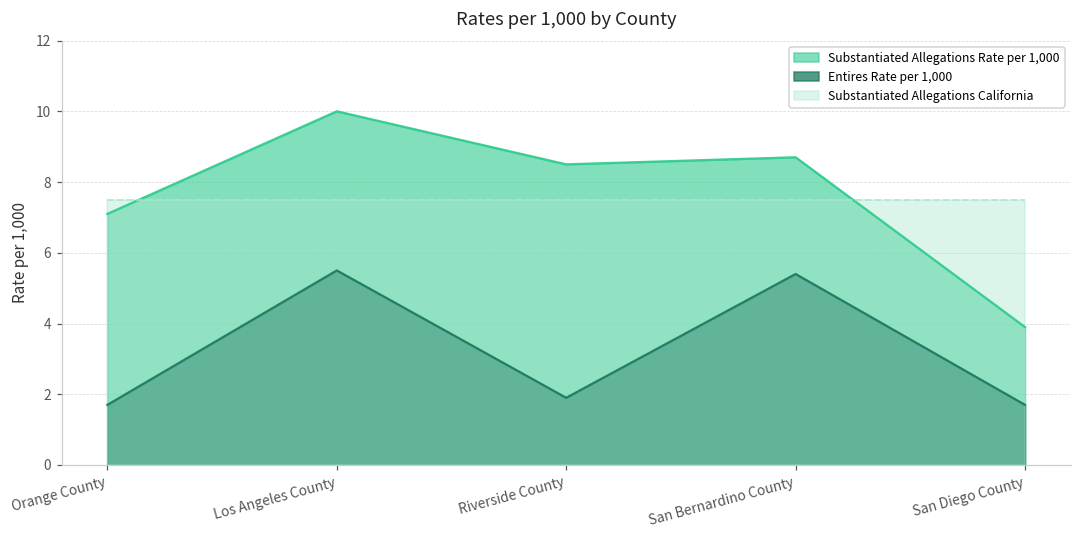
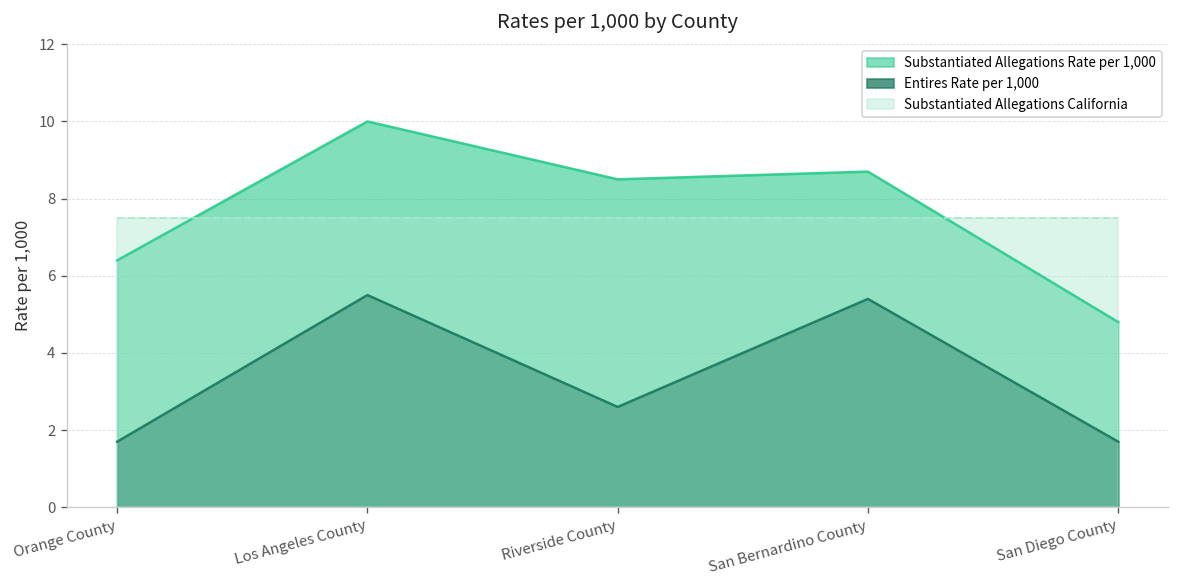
  {
    "Substantiated Allegations Rate per 1,000": {
-     "Orange County": 7.1,
+     "Orange County": 6.4,
      "Los Angeles County": 10.0,
      "Riverside County": 8.5,
      "San Bernardino County": 8.7,
-     "San Diego County": 3.9
+     "San Diego County": 4.8
    },
    "Entires Rate per 1,000": {
      "Orange County": 1.7,
      "Los Angeles County": 5.5,
-     "Riverside County": 1.9,
+     "Riverside County": 2.6,
      "San Bernardino County": 5.4,
      "San Diego County": 1.7
    },
    "Substantiated Allegations California": {
      "Orange County": 7.5,
      "Los Angeles County": 7.5,
      "Riverside County": 7.5,
      "San Bernardino County": 7.5,
      "San Diego County": 7.5
    }
  }
